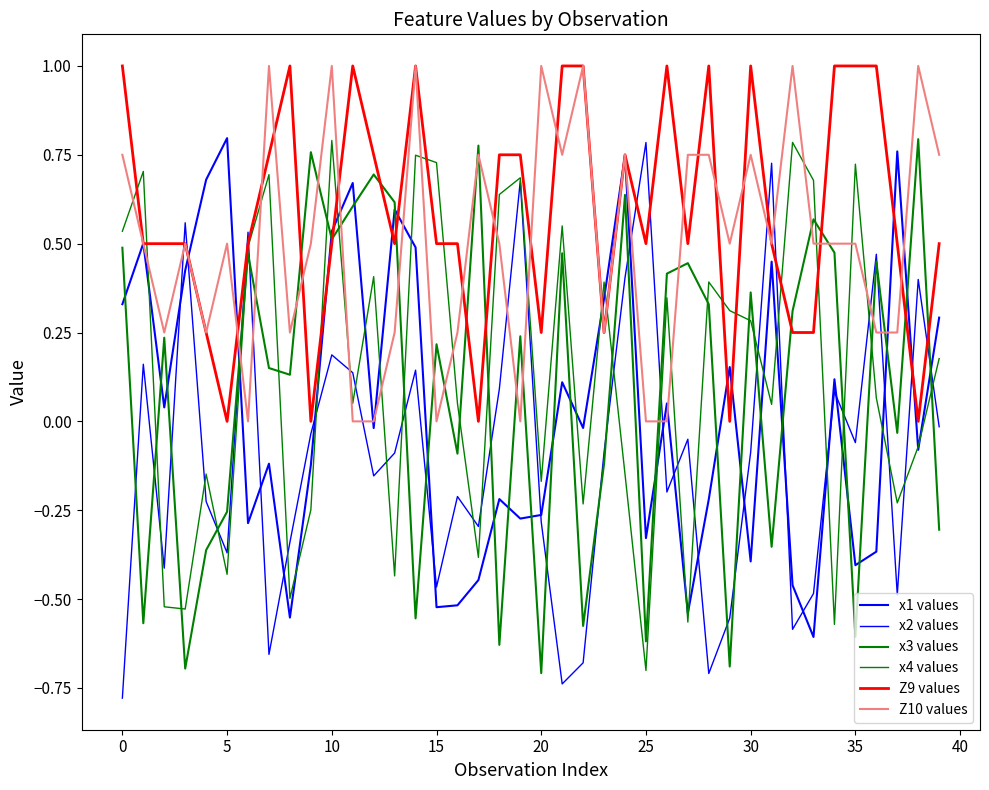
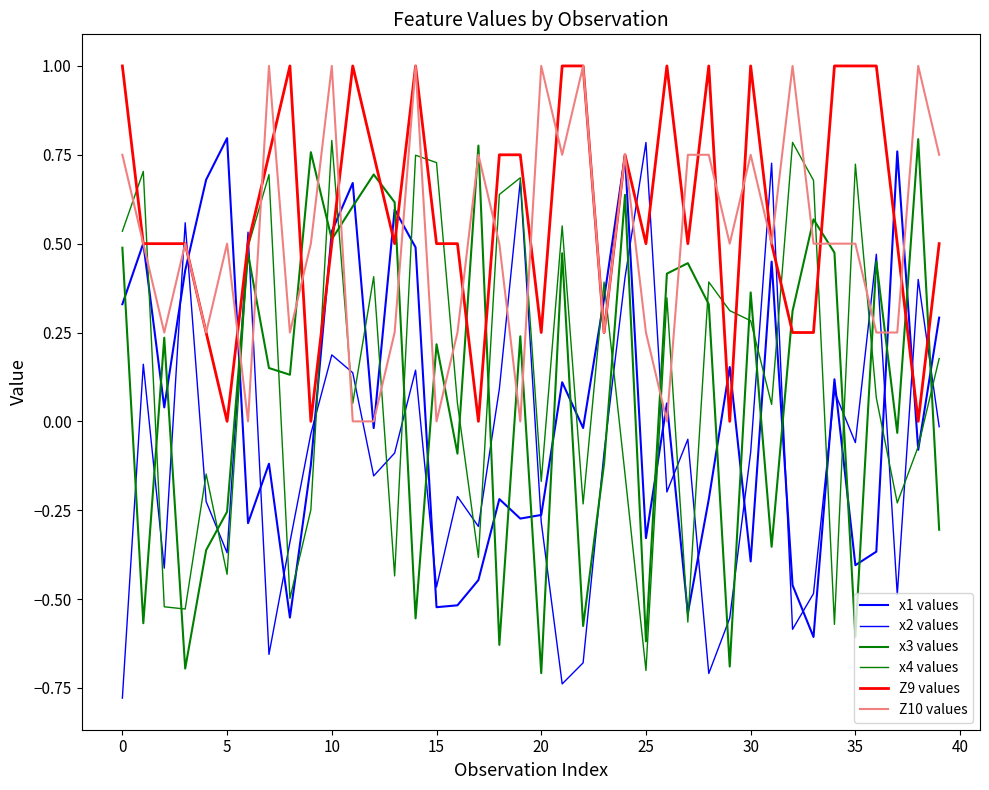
  {
    "Z9 values": {
      "0": 1.00,
      "5": 0.00,
      "10": 0.50,
      "15": 0.50,
      "20": 0.25,
      "25": 0.50,
      "30": 1.00,
      "35": 1.00
    },
    "Z10 values": {
      "0": 0.75,
      "5": 0.50,
      "10": 1.00,
      "15": 0.00,
      "20": 1.00,
-     "25": 0.00,
+     "25": 0.25,
      "30": 0.75,
      "35": 0.50
    }
  }
